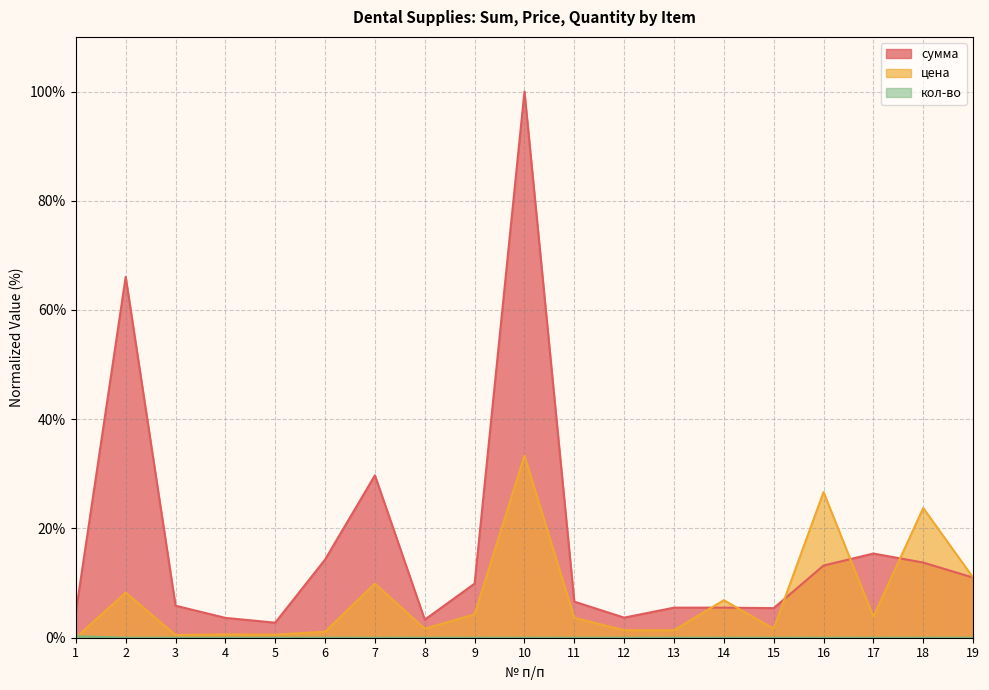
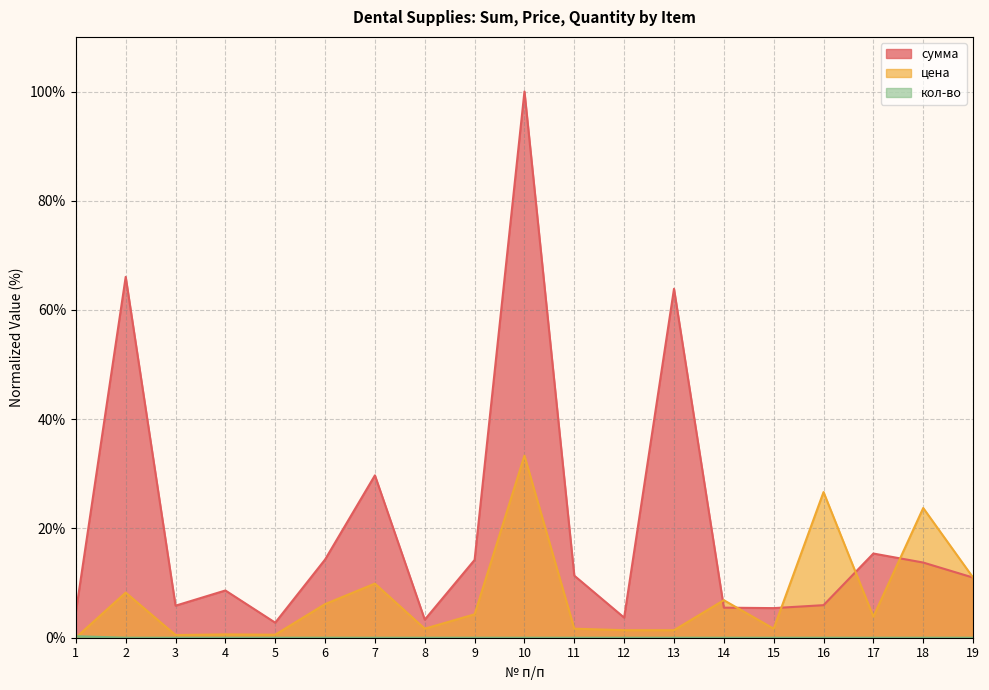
  {
    "сумма": {
      "1": "5%",
      "2": "66%",
      "3": "6%",
-     "4": "4%",
+     "4": "9%",
      "5": "3%",
      "6": "14%",
      "7": "30%",
      "8": "3%",
-     "9": "10%",
+     "9": "14%",
      "10": "100%",
-     "11": "7%",
+     "11": "11%",
      "12": "4%",
-     "13": "6%",
+     "13": "64%",
      "14": "6%",
      "15": "5%",
-     "16": "13%",
+     "16": "6%",
      "17": "15%",
      "18": "14%"
    },
    "цена": {
      "2": "8%",
      "3": "0%",
      "4": "1%",
      "5": "1%",
-     "6": "1%",
+     "6": "6%",
      "7": "10%",
      "8": "2%",
      "9": "4%",
      "10": "33%",
-     "11": "4%",
+     "11": "2%",
      "12": "1%",
      "13": "1%",
      "14": "7%",
      "15": "2%",
      "16": "27%",
      "17": "4%",
      "18": "24%"
    },
    "кол-во": {
      "2": "0%",
      "3": "0%",
      "4": "0%",
      "5": "0%",
      "6": "0%",
      "7": "0%",
      "8": "0%",
      "9": "0%",
      "10": "0%",
      "11": "0%",
      "12": "0%",
      "13": "0%",
      "14": "0%",
      "15": "0%",
      "16": "0%",
      "17": "0%",
      "18": "0%",
      "19": "0%"
    }
  }
